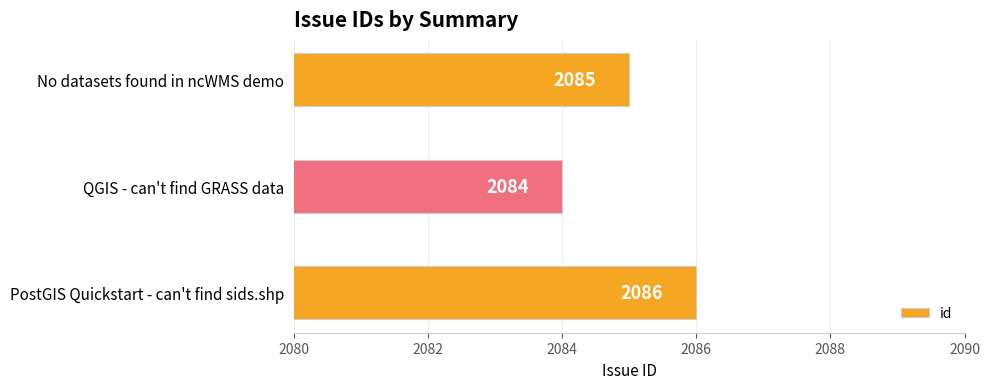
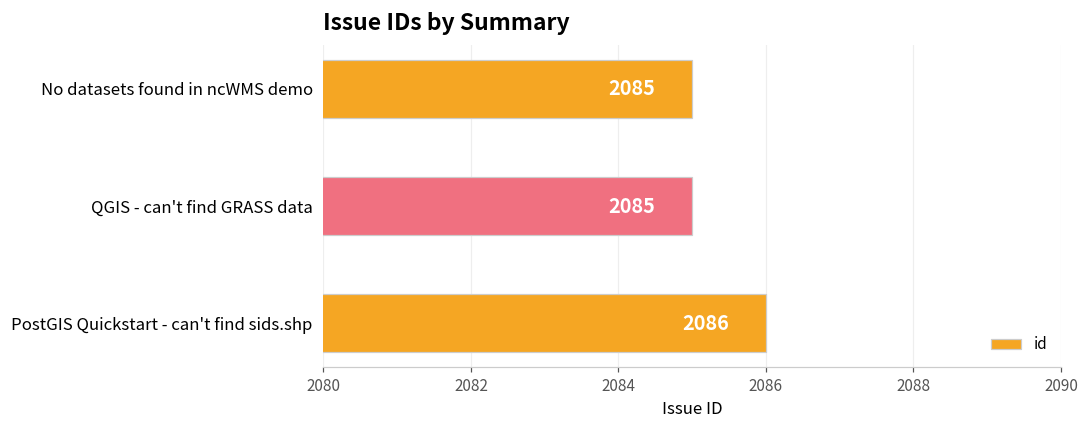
  {
    "No datasets found in ncWMS demo": 2085,
-   "QGIS - can't find GRASS data": 2084,
+   "QGIS - can't find GRASS data": 2085,
    "PostGIS Quickstart - can't find sids.shp": 2086
  }
